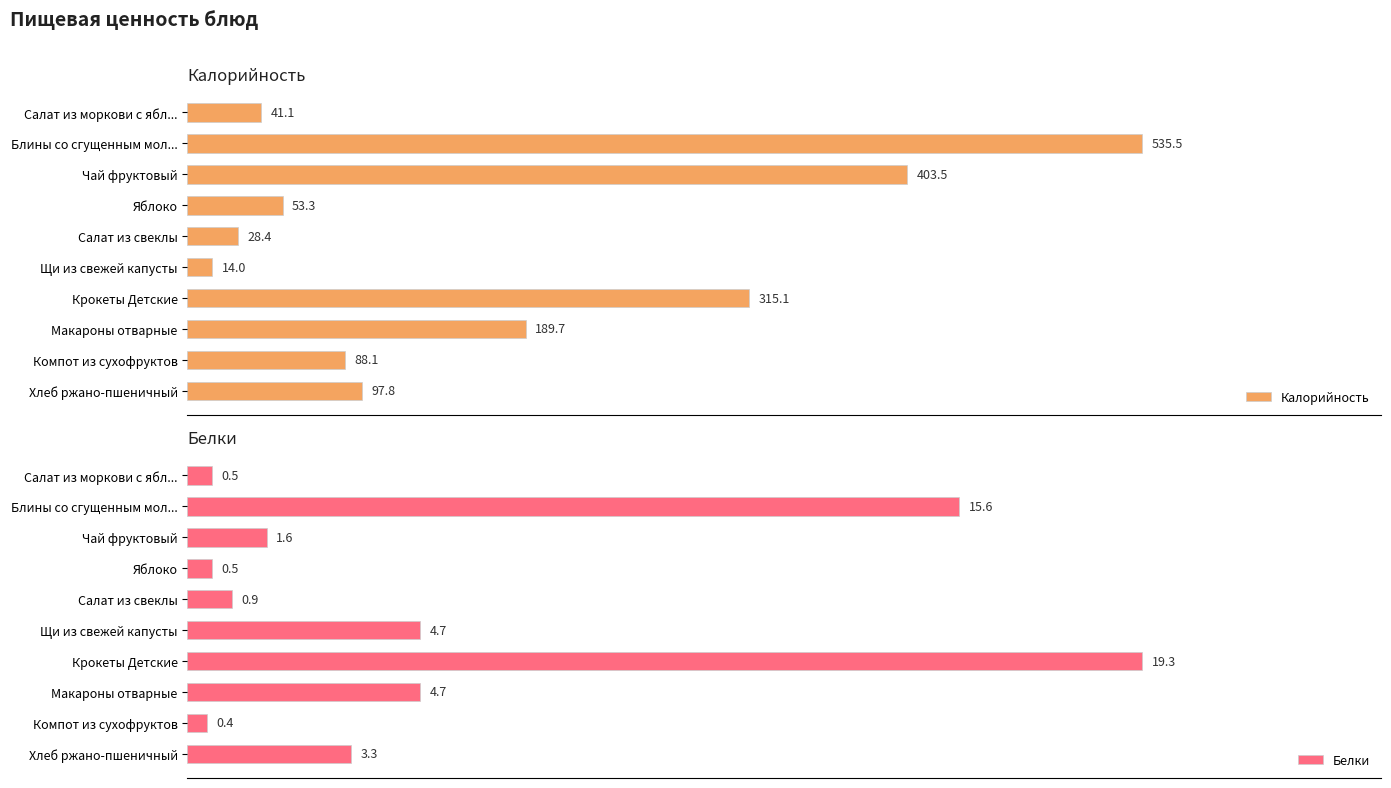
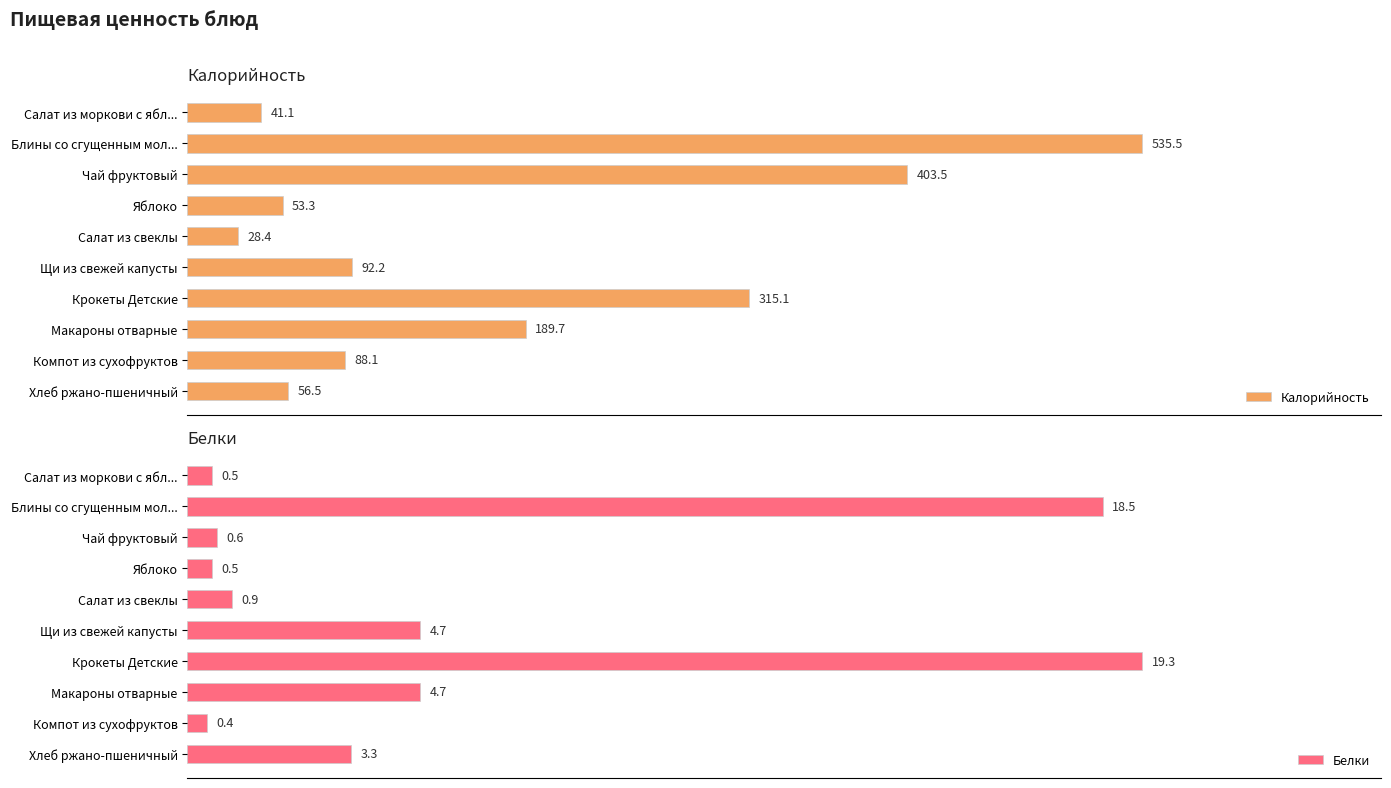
  {
    "Калорийность": {
      "Салат из моркови с ябл...": 41.1,
      "Блины со сгущенным мол...": 535.5,
      "Чай фруктовый": 403.5,
      "Яблоко": 53.3,
      "Салат из свеклы": 28.4,
-     "Щи из свежей капусты": 14.0,
+     "Щи из свежей капусты": 92.2,
      "Крокеты Детские": 315.1,
      "Макароны отварные": 189.7,
      "Компот из сухофруктов": 88.1,
-     "Хлеб ржано-пшеничный": 97.8
+     "Хлеб ржано-пшеничный": 56.5
    },
    "Белки": {
      "Салат из моркови с ябл...": 0.5,
-     "Блины со сгущенным мол...": 15.6,
-     "Чай фруктовый": 1.6,
+     "Блины со сгущенным мол...": 18.5,
+     "Чай фруктовый": 0.6,
      "Яблоко": 0.5,
      "Салат из свеклы": 0.9,
      "Щи из свежей капусты": 4.7,
      "Крокеты Детские": 19.3,
      "Макароны отварные": 4.7,
      "Компот из сухофруктов": 0.4,
      "Хлеб ржано-пшеничный": 3.3
    }
  }
